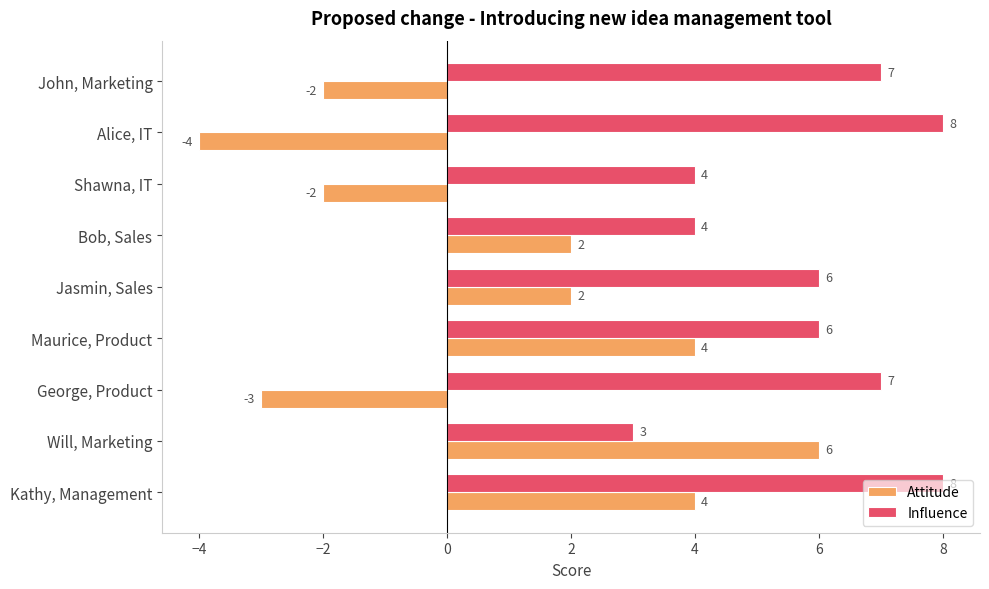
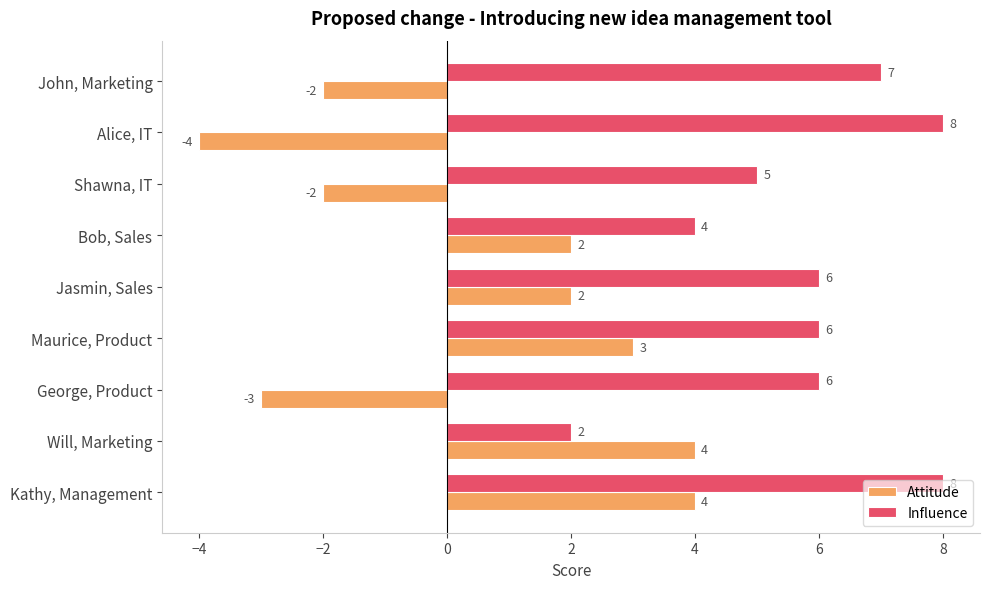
  {
    "Attitude": {
      "John, Marketing": -2,
      "Alice, IT": -4,
      "Shawna, IT": -2,
      "Bob, Sales": 2,
      "Jasmin, Sales": 2,
-     "Maurice, Product": 4,
+     "Maurice, Product": 3,
      "George, Product": -3,
-     "Will, Marketing": 6,
+     "Will, Marketing": 4,
      "Kathy, Management": 4
    },
    "Influence": {
      "John, Marketing": 7,
      "Alice, IT": 8,
-     "Shawna, IT": 4,
+     "Shawna, IT": 5,
      "Bob, Sales": 4,
      "Jasmin, Sales": 6,
      "Maurice, Product": 6,
-     "George, Product": 7,
-     "Will, Marketing": 3
+     "George, Product": 6,
+     "Will, Marketing": 2
    }
  }
